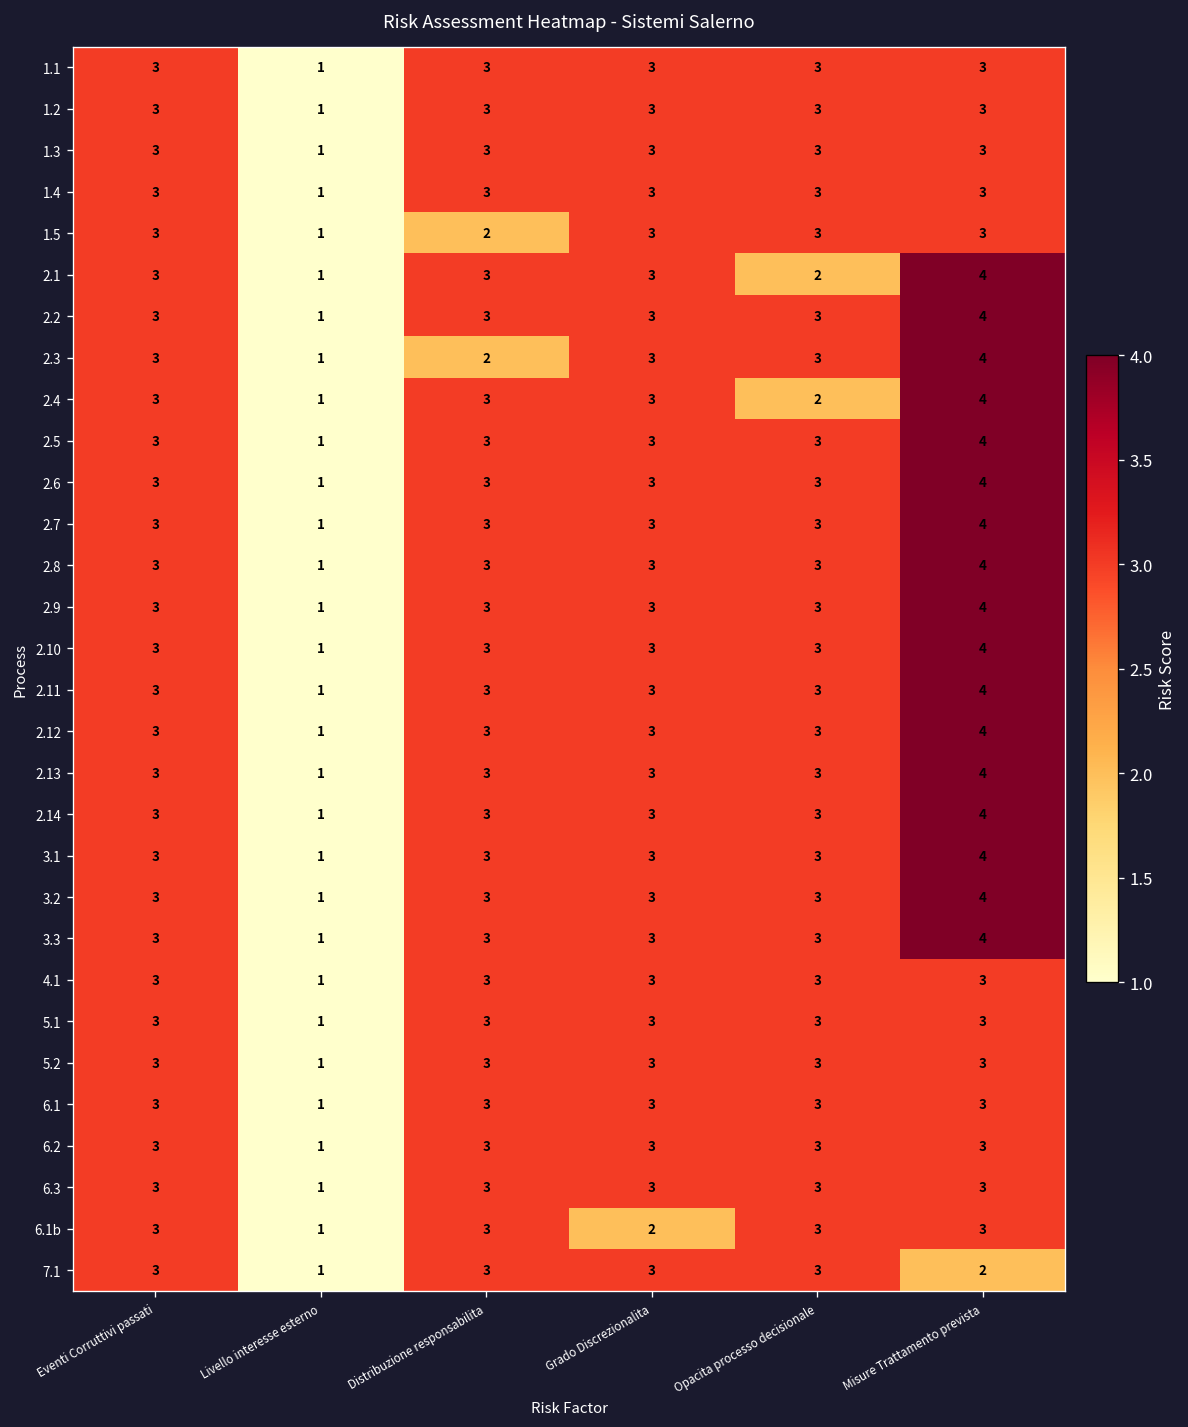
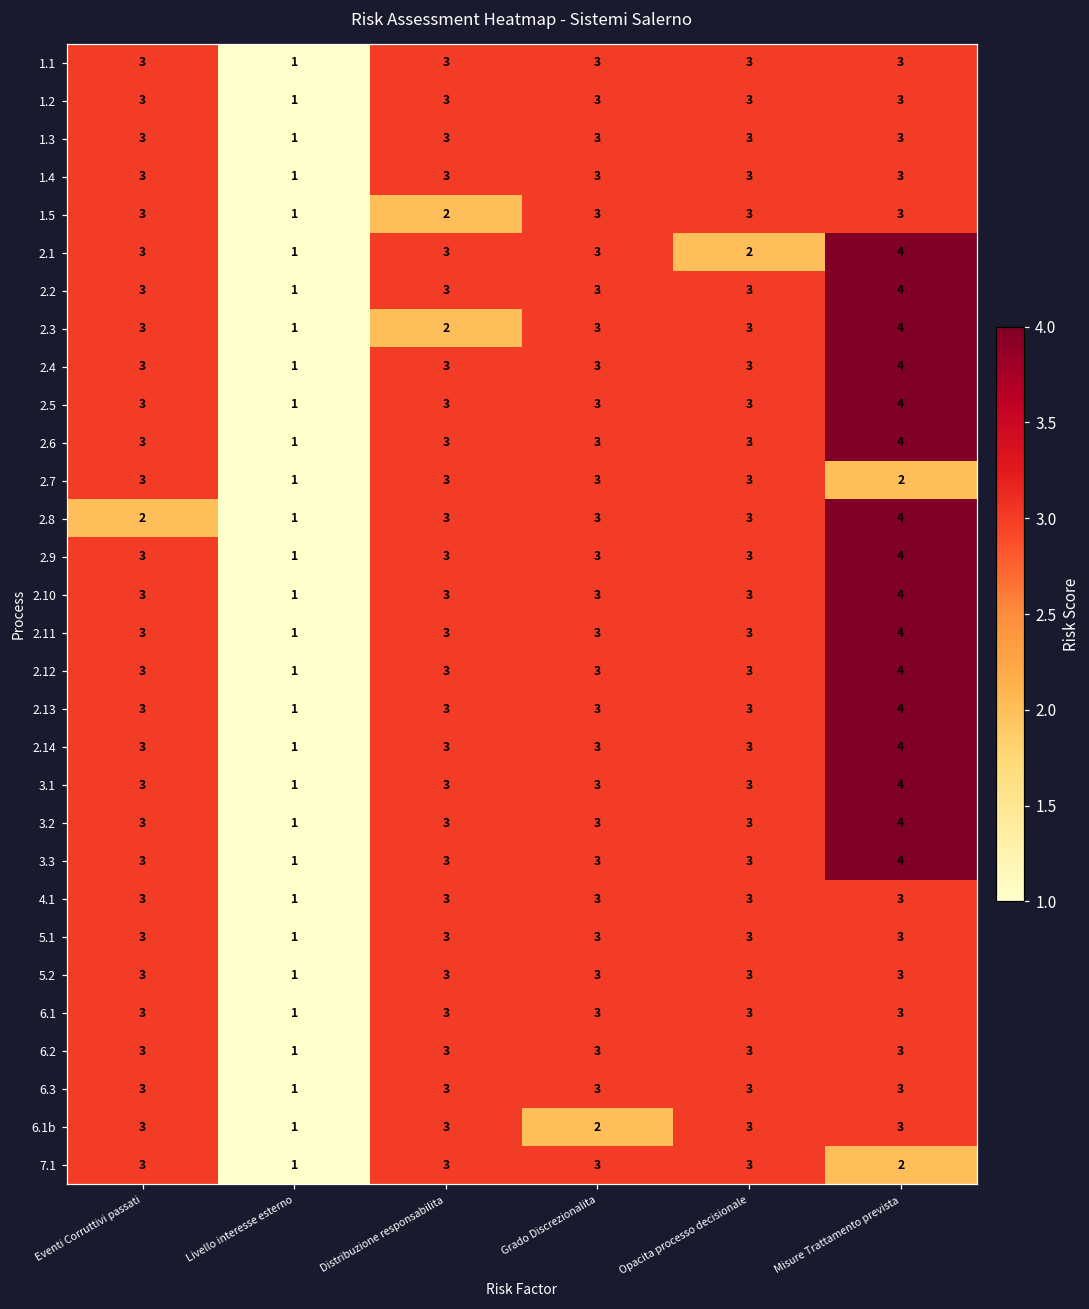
  {
    "1.1": {
      "Eventi Corruttivi passati": 3,
      "Livello interesse esterno": 1,
      "Distribuzione responsabilita": 3,
      "Grado Discrezionalita": 3,
      "Opacita processo decisionale": 3,
      "Misure Trattamento prevista": 3
    },
    "1.2": {
      "Eventi Corruttivi passati": 3,
      "Livello interesse esterno": 1,
      "Distribuzione responsabilita": 3,
      "Grado Discrezionalita": 3,
      "Opacita processo decisionale": 3,
      "Misure Trattamento prevista": 3
    },
    "1.3": {
      "Eventi Corruttivi passati": 3,
      "Livello interesse esterno": 1,
      "Distribuzione responsabilita": 3,
      "Grado Discrezionalita": 3,
      "Opacita processo decisionale": 3,
      "Misure Trattamento prevista": 3
    },
    "1.4": {
      "Eventi Corruttivi passati": 3,
      "Livello interesse esterno": 1,
      "Distribuzione responsabilita": 3,
      "Grado Discrezionalita": 3,
      "Opacita processo decisionale": 3,
      "Misure Trattamento prevista": 3
    },
    "1.5": {
      "Eventi Corruttivi passati": 3,
      "Livello interesse esterno": 1,
      "Distribuzione responsabilita": 2,
      "Grado Discrezionalita": 3,
      "Opacita processo decisionale": 3,
      "Misure Trattamento prevista": 3
    },
    "2.1": {
      "Eventi Corruttivi passati": 3,
      "Livello interesse esterno": 1,
      "Distribuzione responsabilita": 3,
      "Grado Discrezionalita": 3,
      "Opacita processo decisionale": 2,
      "Misure Trattamento prevista": 4
    },
    "2.2": {
      "Eventi Corruttivi passati": 3,
      "Livello interesse esterno": 1,
      "Distribuzione responsabilita": 3,
      "Grado Discrezionalita": 3,
      "Opacita processo decisionale": 3,
      "Misure Trattamento prevista": 4
    },
    "2.3": {
      "Eventi Corruttivi passati": 3,
      "Livello interesse esterno": 1,
      "Distribuzione responsabilita": 2,
      "Grado Discrezionalita": 3,
      "Opacita processo decisionale": 3,
      "Misure Trattamento prevista": 4
    },
    "2.4": {
      "Eventi Corruttivi passati": 3,
      "Livello interesse esterno": 1,
      "Distribuzione responsabilita": 3,
      "Grado Discrezionalita": 3,
-     "Opacita processo decisionale": 2,
+     "Opacita processo decisionale": 3,
      "Misure Trattamento prevista": 4
    },
    "2.5": {
      "Eventi Corruttivi passati": 3,
      "Livello interesse esterno": 1,
      "Distribuzione responsabilita": 3,
      "Grado Discrezionalita": 3,
      "Opacita processo decisionale": 3,
      "Misure Trattamento prevista": 4
    },
    "2.6": {
      "Eventi Corruttivi passati": 3,
      "Livello interesse esterno": 1,
      "Distribuzione responsabilita": 3,
      "Grado Discrezionalita": 3,
      "Opacita processo decisionale": 3,
      "Misure Trattamento prevista": 4
    },
    "2.7": {
      "Eventi Corruttivi passati": 3,
      "Livello interesse esterno": 1,
      "Distribuzione responsabilita": 3,
      "Grado Discrezionalita": 3,
      "Opacita processo decisionale": 3,
-     "Misure Trattamento prevista": 4
+     "Misure Trattamento prevista": 2
    },
    "2.8": {
-     "Eventi Corruttivi passati": 3,
+     "Eventi Corruttivi passati": 2,
      "Livello interesse esterno": 1,
      "Distribuzione responsabilita": 3,
      "Grado Discrezionalita": 3,
      "Opacita processo decisionale": 3,
      "Misure Trattamento prevista": 4
    },
    "2.9": {
      "Eventi Corruttivi passati": 3,
      "Livello interesse esterno": 1,
      "Distribuzione responsabilita": 3,
      "Grado Discrezionalita": 3,
      "Opacita processo decisionale": 3,
      "Misure Trattamento prevista": 4
    },
    "2.10": {
      "Eventi Corruttivi passati": 3,
      "Livello interesse esterno": 1,
      "Distribuzione responsabilita": 3,
      "Grado Discrezionalita": 3,
      "Opacita processo decisionale": 3,
      "Misure Trattamento prevista": 4
    },
    "2.11": {
      "Eventi Corruttivi passati": 3,
      "Livello interesse esterno": 1,
      "Distribuzione responsabilita": 3,
      "Grado Discrezionalita": 3,
      "Opacita processo decisionale": 3,
      "Misure Trattamento prevista": 4
    },
    "2.12": {
      "Eventi Corruttivi passati": 3,
      "Livello interesse esterno": 1,
      "Distribuzione responsabilita": 3,
      "Grado Discrezionalita": 3,
      "Opacita processo decisionale": 3,
      "Misure Trattamento prevista": 4
    },
    "2.13": {
      "Eventi Corruttivi passati": 3,
      "Livello interesse esterno": 1,
      "Distribuzione responsabilita": 3,
      "Grado Discrezionalita": 3,
      "Opacita processo decisionale": 3,
      "Misure Trattamento prevista": 4
    },
    "2.14": {
      "Eventi Corruttivi passati": 3,
      "Livello interesse esterno": 1,
      "Distribuzione responsabilita": 3,
      "Grado Discrezionalita": 3,
      "Opacita processo decisionale": 3,
      "Misure Trattamento prevista": 4
    },
    "3.1": {
      "Eventi Corruttivi passati": 3,
      "Livello interesse esterno": 1,
      "Distribuzione responsabilita": 3,
      "Grado Discrezionalita": 3,
      "Opacita processo decisionale": 3,
      "Misure Trattamento prevista": 4
    },
    "3.2": {
      "Eventi Corruttivi passati": 3,
      "Livello interesse esterno": 1,
      "Distribuzione responsabilita": 3,
      "Grado Discrezionalita": 3,
      "Opacita processo decisionale": 3,
      "Misure Trattamento prevista": 4
    },
    "3.3": {
      "Eventi Corruttivi passati": 3,
      "Livello interesse esterno": 1,
      "Distribuzione responsabilita": 3,
      "Grado Discrezionalita": 3,
      "Opacita processo decisionale": 3,
      "Misure Trattamento prevista": 4
    },
    "4.1": {
      "Eventi Corruttivi passati": 3,
      "Livello interesse esterno": 1,
      "Distribuzione responsabilita": 3,
      "Grado Discrezionalita": 3,
      "Opacita processo decisionale": 3,
      "Misure Trattamento prevista": 3
    },
    "5.1": {
      "Eventi Corruttivi passati": 3,
      "Livello interesse esterno": 1,
      "Distribuzione responsabilita": 3,
      "Grado Discrezionalita": 3,
      "Opacita processo decisionale": 3,
      "Misure Trattamento prevista": 3
    },
    "5.2": {
      "Eventi Corruttivi passati": 3,
      "Livello interesse esterno": 1,
      "Distribuzione responsabilita": 3,
      "Grado Discrezionalita": 3,
      "Opacita processo decisionale": 3,
      "Misure Trattamento prevista": 3
    },
    "6.1": {
      "Eventi Corruttivi passati": 3,
      "Livello interesse esterno": 1,
      "Distribuzione responsabilita": 3,
      "Grado Discrezionalita": 3,
      "Opacita processo decisionale": 3,
      "Misure Trattamento prevista": 3
    },
    "6.2": {
      "Eventi Corruttivi passati": 3,
      "Livello interesse esterno": 1,
      "Distribuzione responsabilita": 3,
      "Grado Discrezionalita": 3,
      "Opacita processo decisionale": 3,
      "Misure Trattamento prevista": 3
    },
    "6.3": {
      "Eventi Corruttivi passati": 3,
      "Livello interesse esterno": 1,
      "Distribuzione responsabilita": 3,
      "Grado Discrezionalita": 3,
      "Opacita processo decisionale": 3,
      "Misure Trattamento prevista": 3
    },
    "6.1b": {
      "Eventi Corruttivi passati": 3,
      "Livello interesse esterno": 1,
      "Distribuzione responsabilita": 3,
      "Grado Discrezionalita": 2,
      "Opacita processo decisionale": 3,
      "Misure Trattamento prevista": 3
    },
    "7.1": {
      "Eventi Corruttivi passati": 3,
      "Livello interesse esterno": 1,
      "Distribuzione responsabilita": 3,
      "Grado Discrezionalita": 3,
      "Opacita processo decisionale": 3,
      "Misure Trattamento prevista": 2
    }
  }
